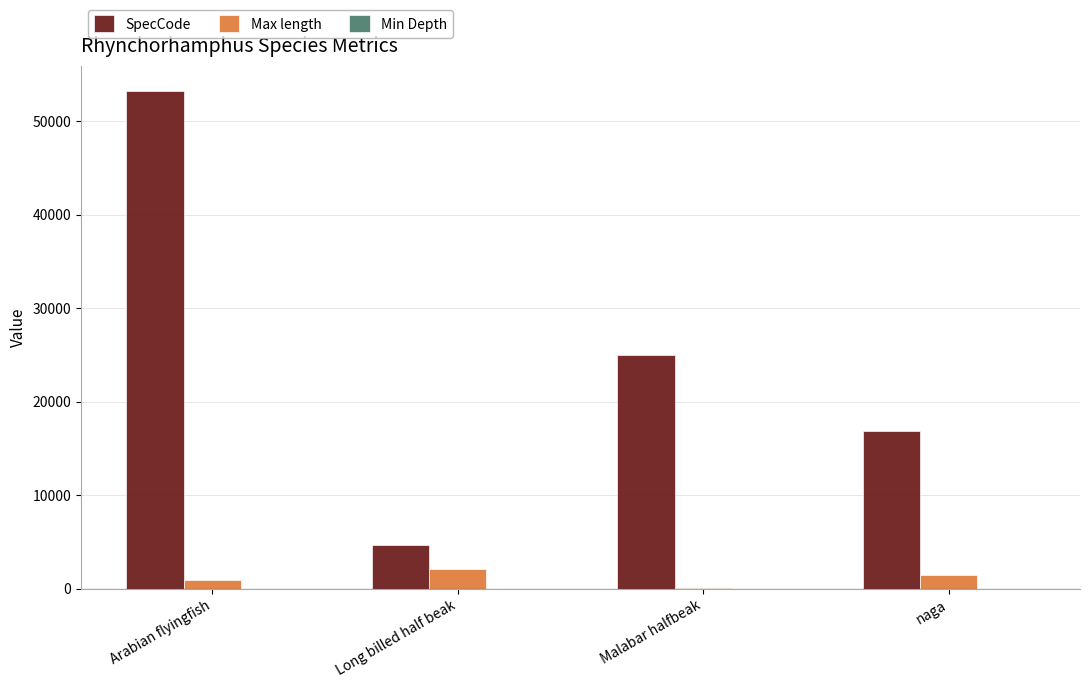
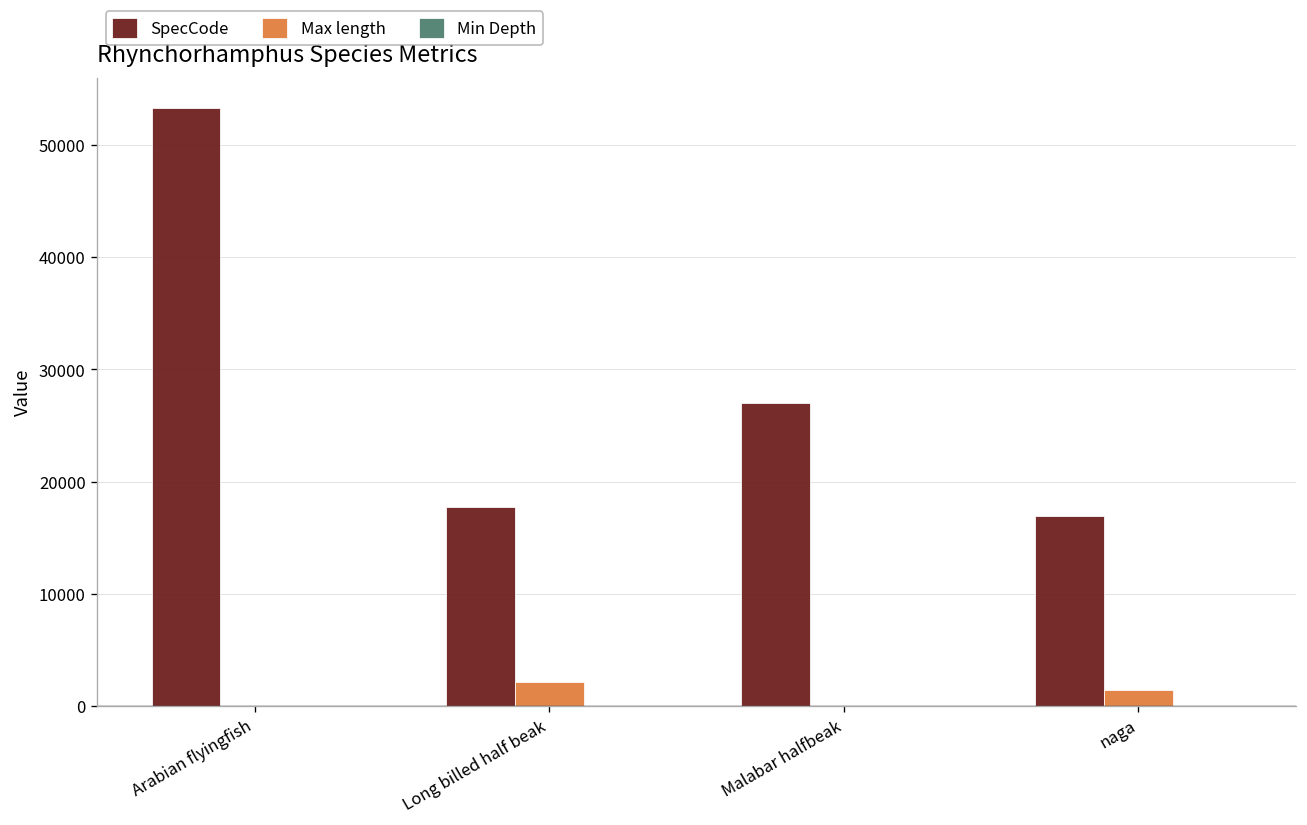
  {
    "SpecCode": {
      "Arabian flyingfish": 53000,
-     "Long billed half beak": 5000,
-     "Malabar halfbeak": 25000,
+     "Long billed half beak": 18000,
+     "Malabar halfbeak": 27000,
      "naga": 17000
    },
    "Max length": {
-     "Arabian flyingfish": 1000,
+     "Arabian flyingfish": 0,
      "Long billed half beak": 2000,
      "naga": 1000
    },
    "Min Depth": {
      "Arabian flyingfish": 0,
      "Long billed half beak": 0,
      "Malabar halfbeak": 0,
      "naga": 0
    }
  }
